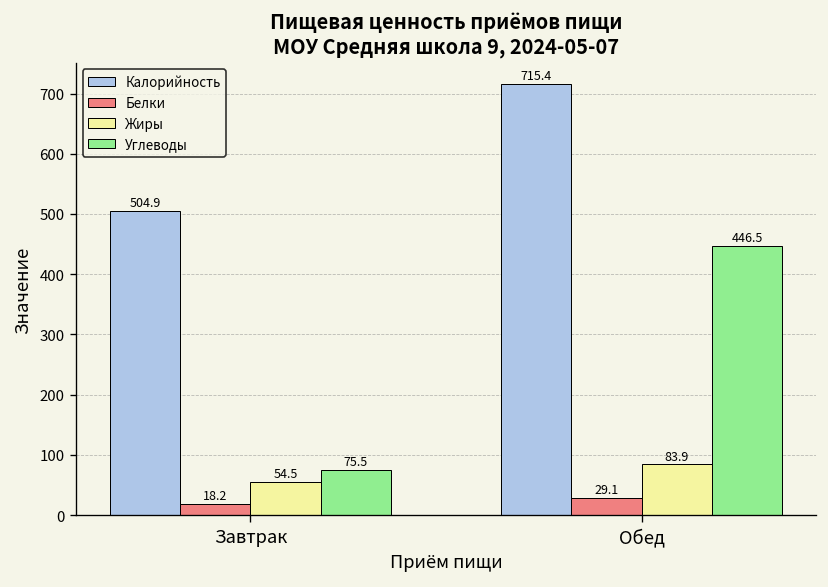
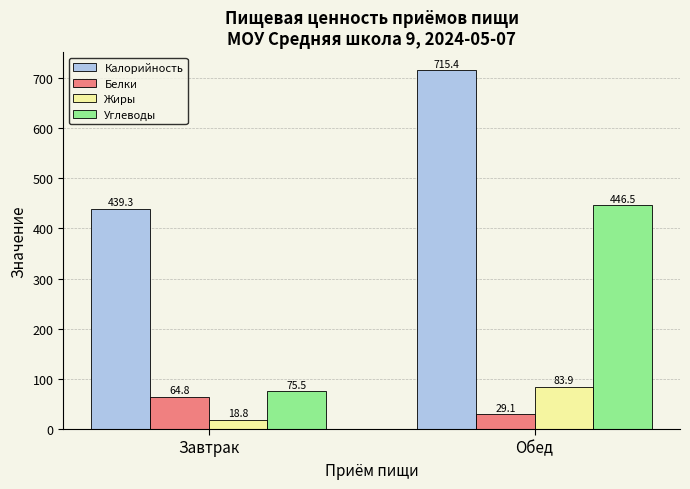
  {
    "Калорийность": {
-     "Завтрак": 504.9,
+     "Завтрак": 439.3,
      "Обед": 715.4
    },
    "Белки": {
-     "Завтрак": 18.2,
+     "Завтрак": 64.8,
      "Обед": 29.1
    },
    "Жиры": {
-     "Завтрак": 54.5,
+     "Завтрак": 18.8,
      "Обед": 83.9
    },
    "Углеводы": {
      "Завтрак": 75.5,
      "Обед": 446.5
    }
  }
